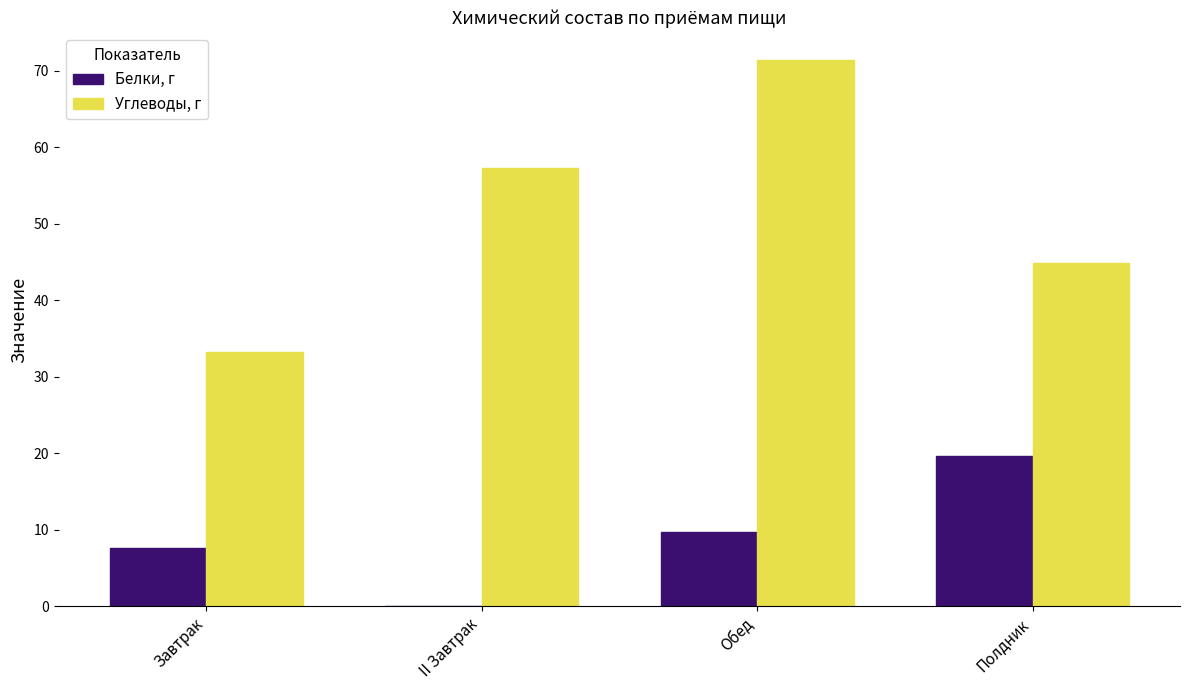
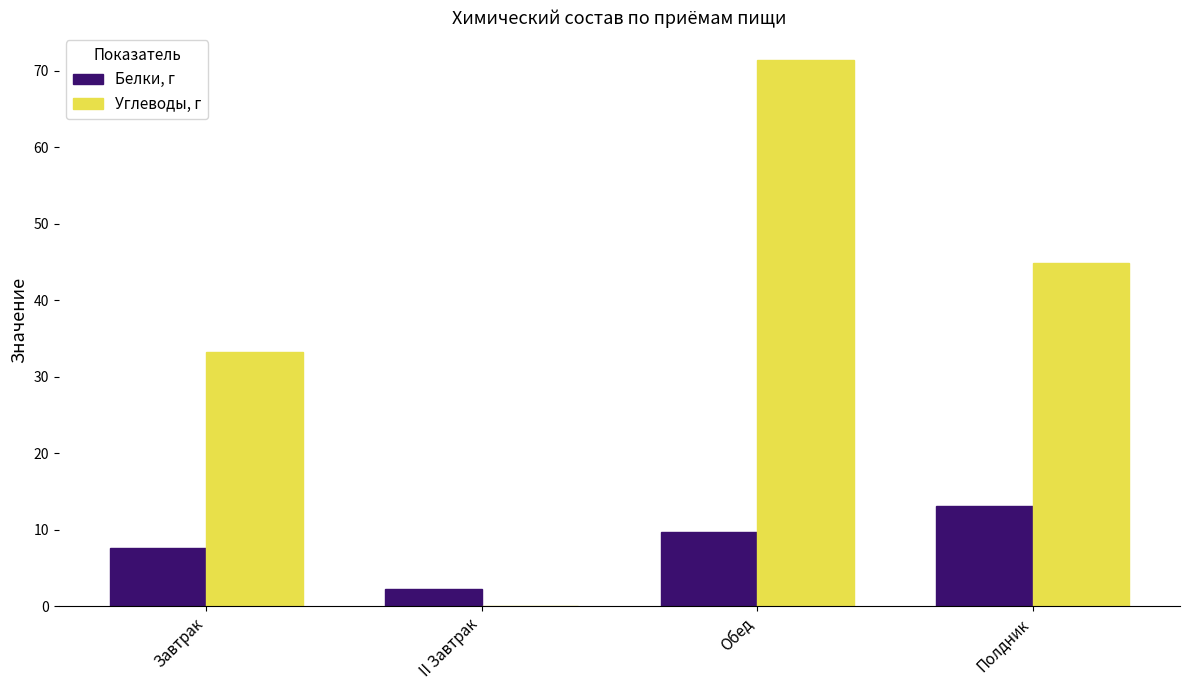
  {
    "Белки, г": {
      "Завтрак": 8,
-     "II Завтрак": 0,
+     "II Завтрак": 2,
      "Обед": 10,
-     "Полдник": 20
+     "Полдник": 13
    },
    "Углеводы, г": {
      "Завтрак": 33,
-     "II Завтрак": 57,
+     "II Завтрак": 0,
      "Обед": 71,
      "Полдник": 45
    }
  }
